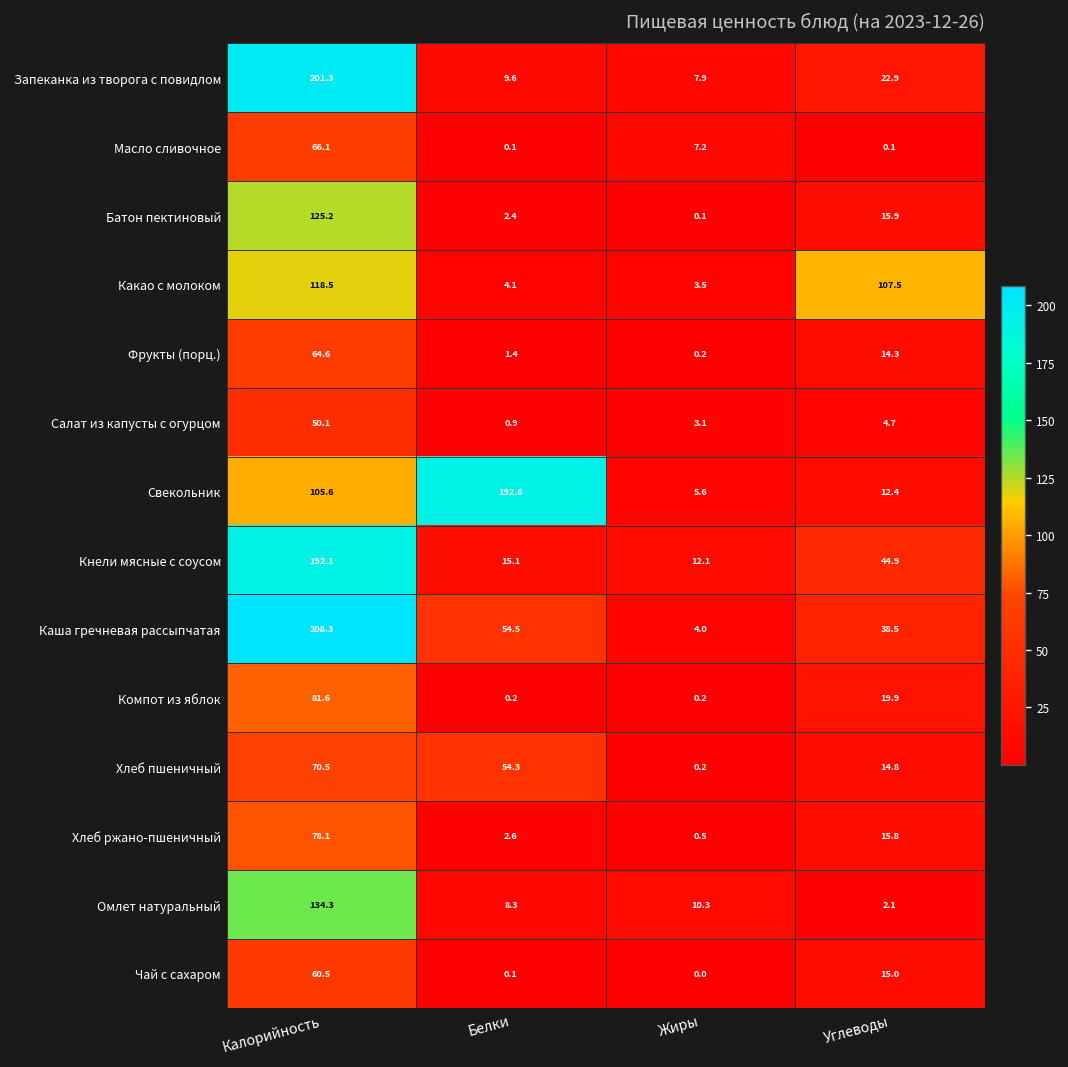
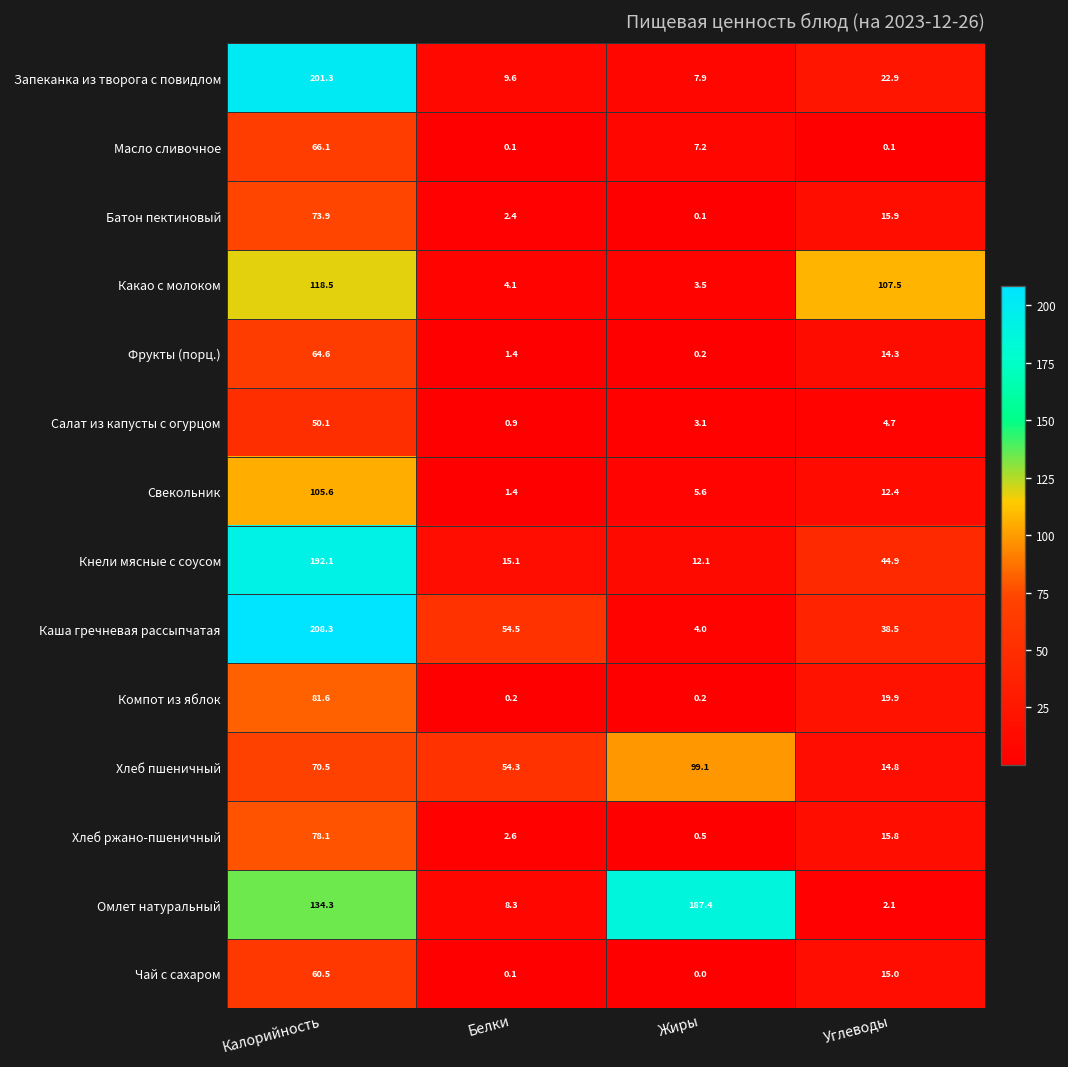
  {
    "Запеканка из творога с повидлом": {
      "Калорийность": 201.3,
      "Белки": 9.6,
      "Жиры": 7.9,
      "Углеводы": 22.9
    },
    "Масло сливочное": {
      "Калорийность": 66.1,
      "Белки": 0.1,
      "Жиры": 7.2,
      "Углеводы": 0.1
    },
    "Батон пектиновый": {
-     "Калорийность": 125.2,
+     "Калорийность": 73.9,
      "Белки": 2.4,
      "Жиры": 0.1,
      "Углеводы": 15.9
    },
    "Какао с молоком": {
      "Калорийность": 118.5,
      "Белки": 4.1,
      "Жиры": 3.5,
      "Углеводы": 107.5
    },
    "Фрукты (порц.)": {
      "Калорийность": 64.6,
      "Белки": 1.4,
      "Жиры": 0.2,
      "Углеводы": 14.3
    },
    "Салат из капусты с огурцом": {
      "Калорийность": 50.1,
      "Белки": 0.9,
      "Жиры": 3.1,
      "Углеводы": 4.7
    },
    "Свекольник": {
      "Калорийность": 105.6,
-     "Белки": 192.6,
+     "Белки": 1.4,
      "Жиры": 5.6,
      "Углеводы": 12.4
    },
    "Кнели мясные с соусом": {
      "Калорийность": 192.1,
      "Белки": 15.1,
      "Жиры": 12.1,
      "Углеводы": 44.9
    },
    "Каша гречневая рассыпчатая": {
      "Калорийность": 208.3,
      "Белки": 54.5,
      "Жиры": 4.0,
      "Углеводы": 38.5
    },
    "Компот из яблок": {
      "Калорийность": 81.6,
      "Белки": 0.2,
      "Жиры": 0.2,
      "Углеводы": 19.9
    },
    "Хлеб пшеничный": {
      "Калорийность": 70.5,
      "Белки": 54.3,
-     "Жиры": 0.2,
+     "Жиры": 99.1,
      "Углеводы": 14.8
    },
    "Хлеб ржано-пшеничный": {
      "Калорийность": 78.1,
      "Белки": 2.6,
      "Жиры": 0.5,
      "Углеводы": 15.8
    },
    "Омлет натуральный": {
      "Калорийность": 134.3,
      "Белки": 8.3,
-     "Жиры": 10.3,
+     "Жиры": 187.4,
      "Углеводы": 2.1
    },
    "Чай с сахаром": {
      "Калорийность": 60.5,
      "Белки": 0.1,
      "Жиры": 0.0,
      "Углеводы": 15.0
    }
  }
